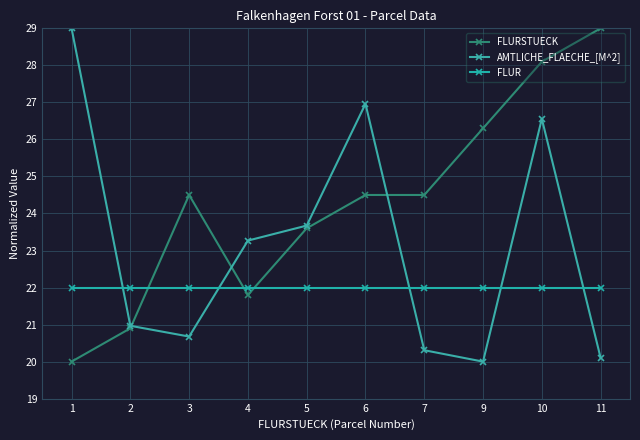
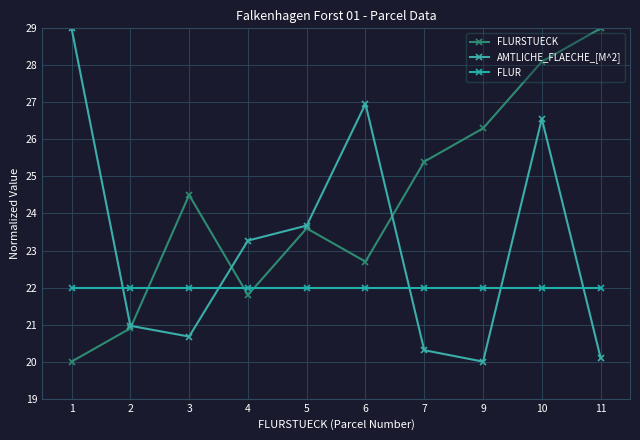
  {
    "FLURSTUECK": {
      "1": 20.0,
      "3": 24.5,
      "4": 21.8,
      "5": 23.6,
-     "6": 24.5,
-     "7": 24.5,
+     "6": 22.7,
+     "7": 25.4,
      "9": 26.3,
      "11": 29.0
    }
  }
